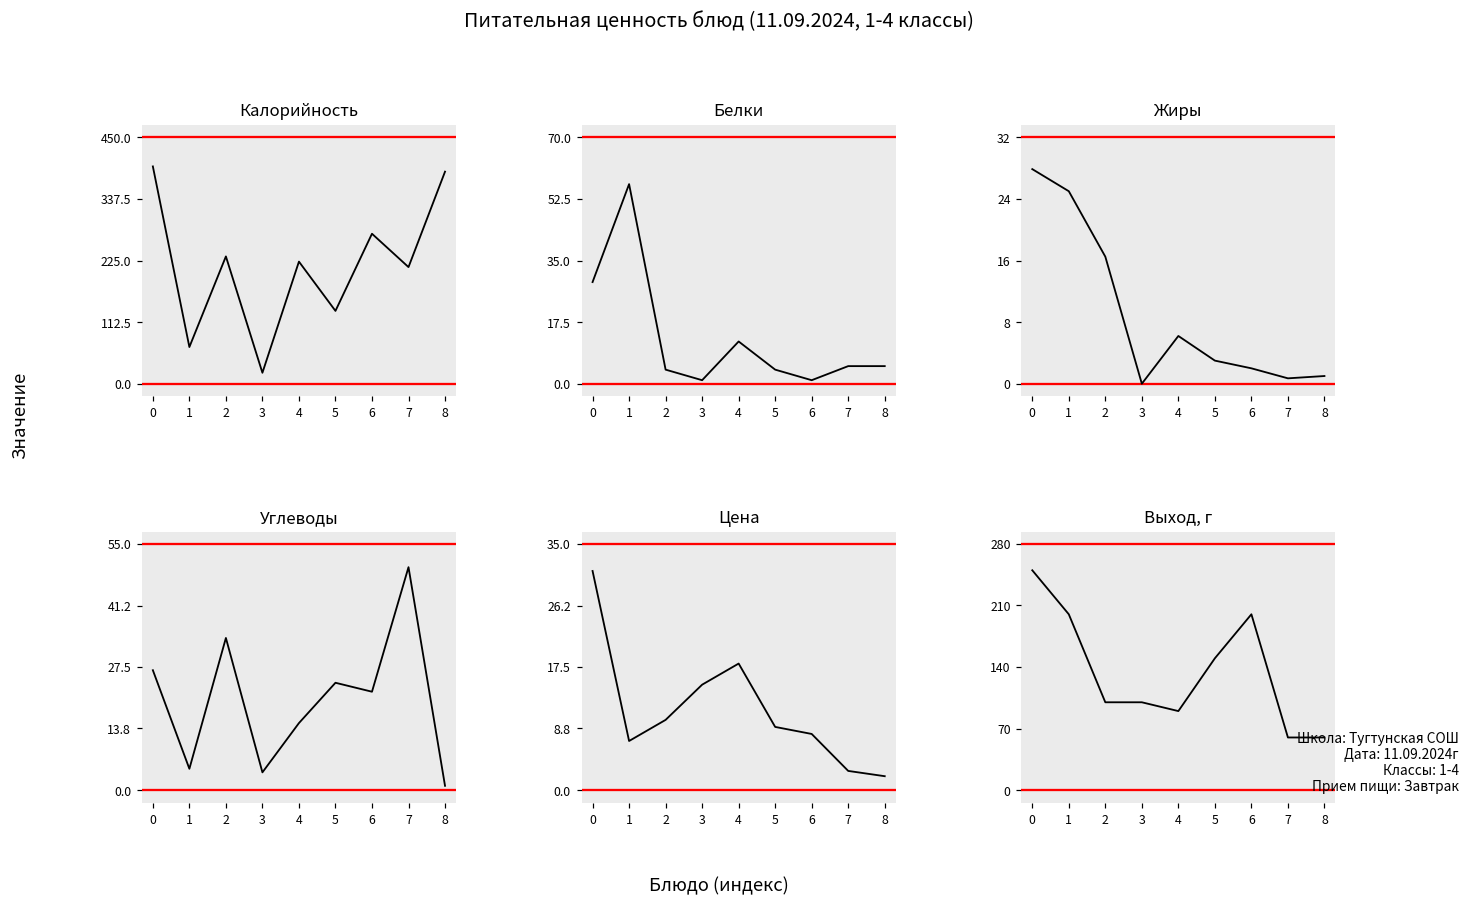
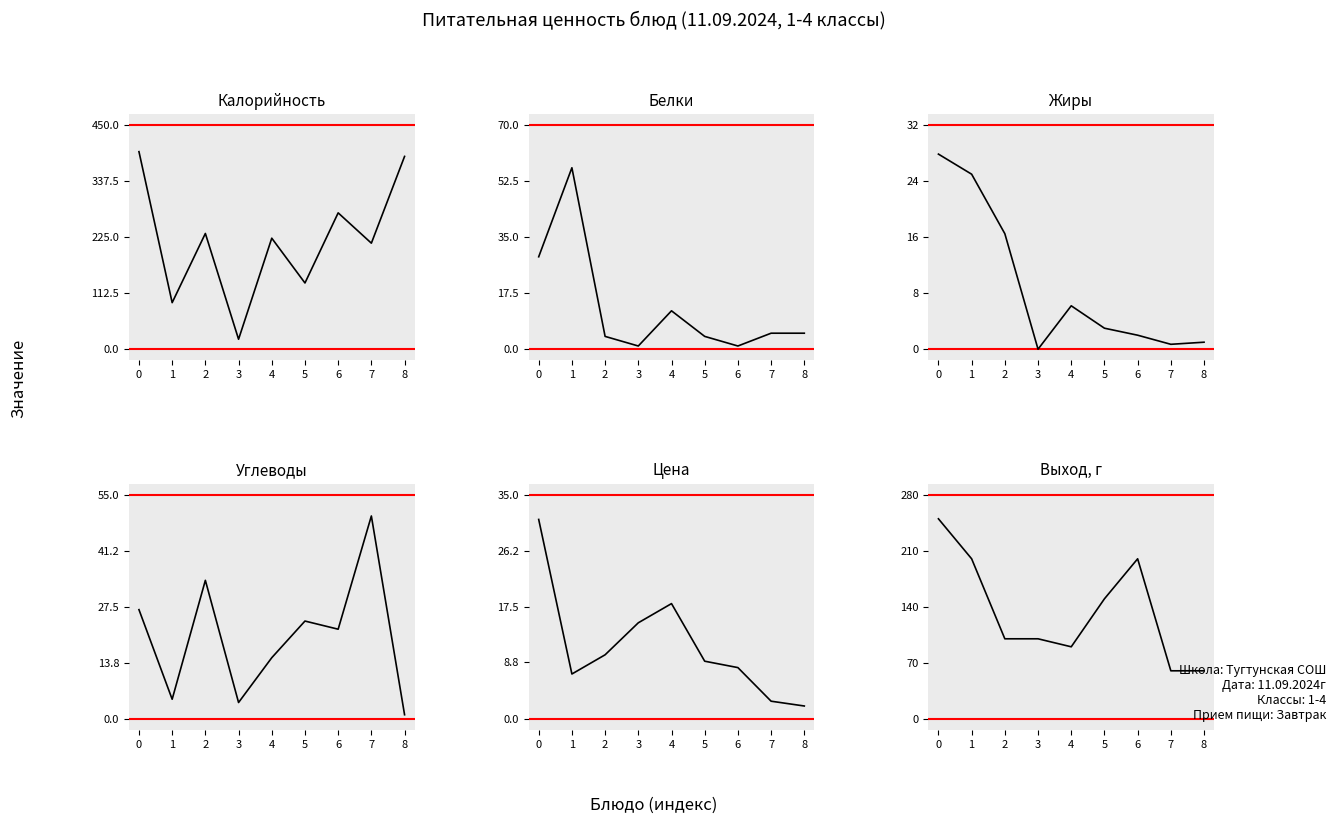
  {
    "Калорийность": {
      "0": 400,
-     "1": 70,
+     "1": 90,
      "2": 230,
      "3": 20,
      "4": 220,
      "5": 130,
      "6": 270,
      "7": 210,
      "8": 390
    },
    "Белки": {
      "0": 29,
      "1": 57,
      "2": 4,
      "3": 1,
      "4": 12,
      "5": 4,
      "6": 1,
      "7": 5,
      "8": 5
    },
    "Жиры": {
      "0": 28,
      "1": 25,
      "2": 17,
      "3": 0,
      "4": 6,
      "5": 3,
      "6": 2,
      "7": 1,
      "8": 1
    },
    "Углеводы": {
      "0": 27,
      "1": 5,
      "2": 34,
      "3": 4,
      "4": 15,
      "5": 24,
      "6": 22,
      "7": 50,
      "8": 1
    },
    "Цена": {
      "0": 31,
      "1": 7,
      "2": 10,
      "3": 15,
      "4": 18,
      "5": 9,
      "6": 8,
      "7": 3,
      "8": 2
    },
    "Выход, г": {
      "0": 250,
      "1": 200,
      "2": 100,
      "3": 100,
      "4": 90,
      "5": 150,
      "6": 200,
      "7": 60,
      "8": 60
    }
  }
